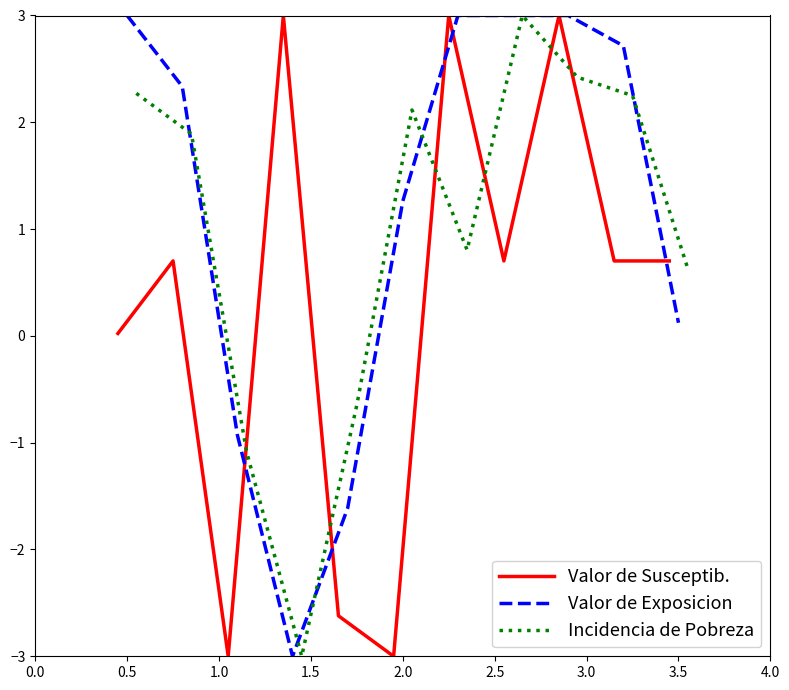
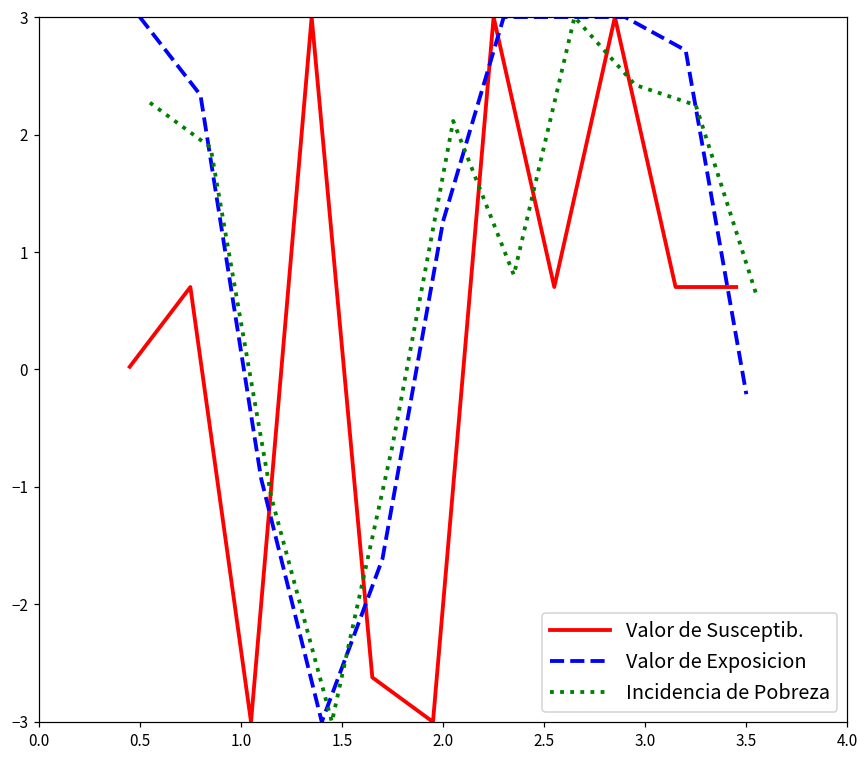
  {
    "Valor de Exposicion": {
      "0.5": 3.00,
      "2.0": 1.26,
-     "3.5": 0.12
+     "3.5": -0.21
    }
  }
